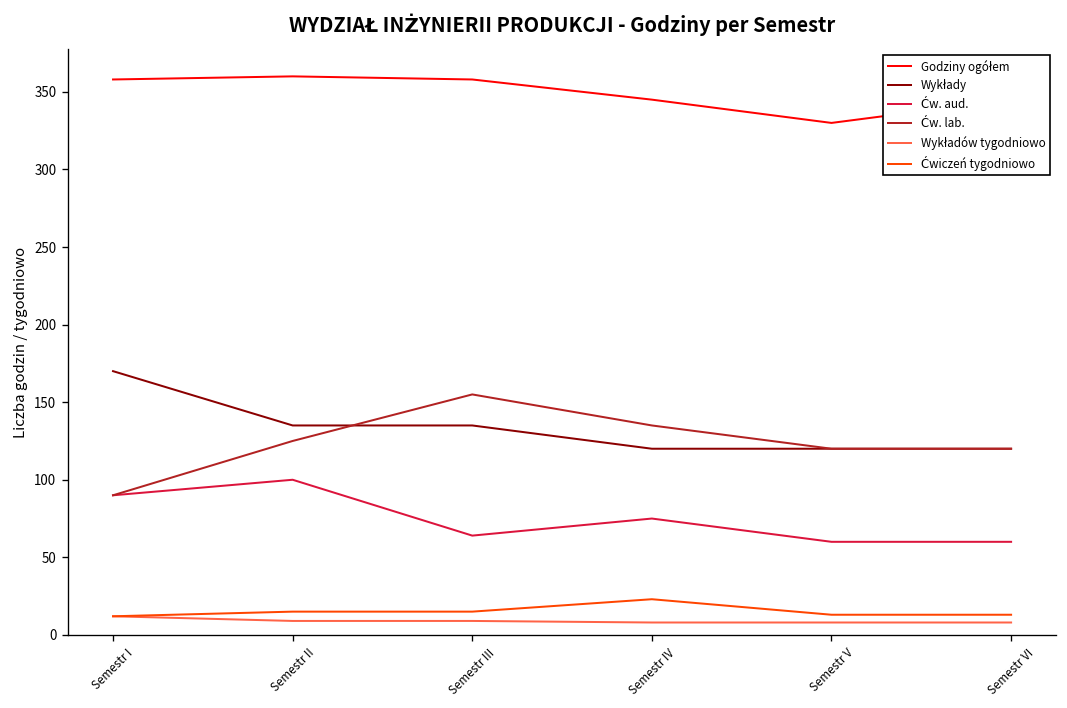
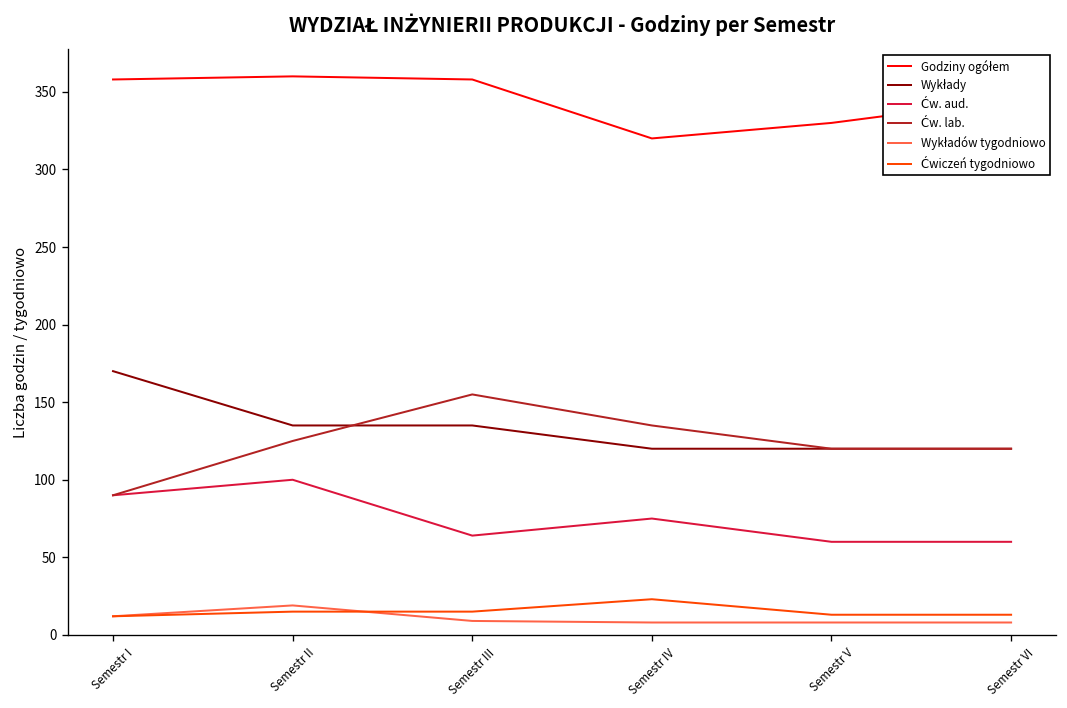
  {
    "Godziny ogółem": {
      "Semestr I": 358,
      "Semestr II": 360,
      "Semestr III": 358,
-     "Semestr IV": 345,
+     "Semestr IV": 320,
      "Semestr V": 330
    },
    "Wykłady": {
      "Semestr I": 170,
      "Semestr II": 135,
      "Semestr III": 135,
      "Semestr IV": 120
    },
    "Wykładów tygodniowo": {
-     "Semestr II": 9,
+     "Semestr II": 19,
      "Semestr III": 9,
      "Semestr IV": 8,
      "Semestr V": 8,
      "Semestr VI": 8
    },
    "Ćwiczeń tygodniowo": {
      "Semestr II": 15,
      "Semestr III": 15,
      "Semestr IV": 23,
      "Semestr V": 13,
      "Semestr VI": 13
    }
  }
